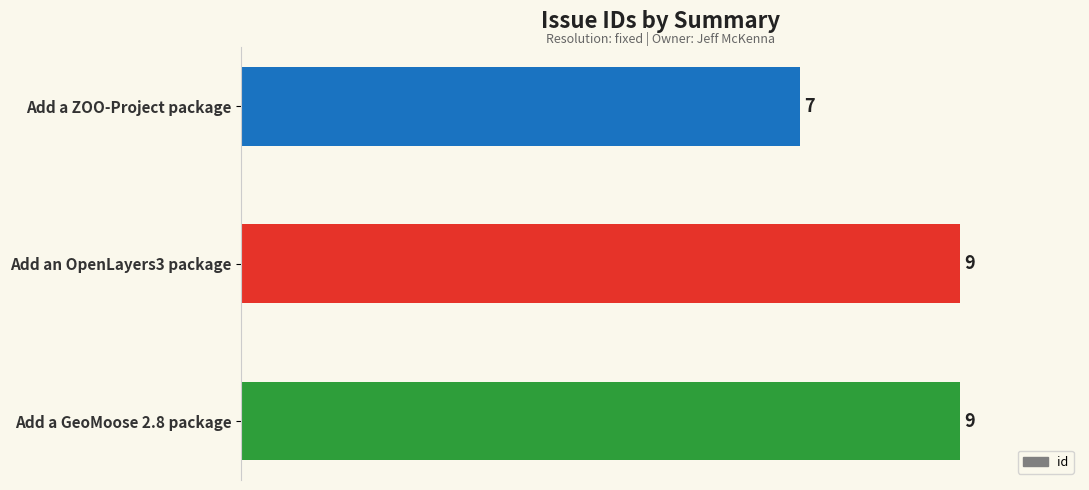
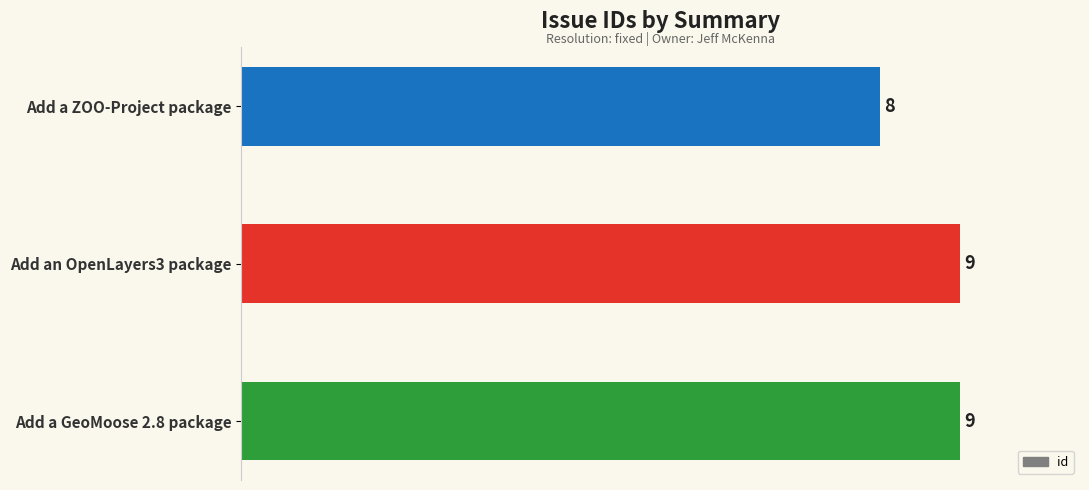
  {
-   "Add a ZOO-Project package": 7,
+   "Add a ZOO-Project package": 8,
    "Add an OpenLayers3 package": 9,
    "Add a GeoMoose 2.8 package": 9
  }
